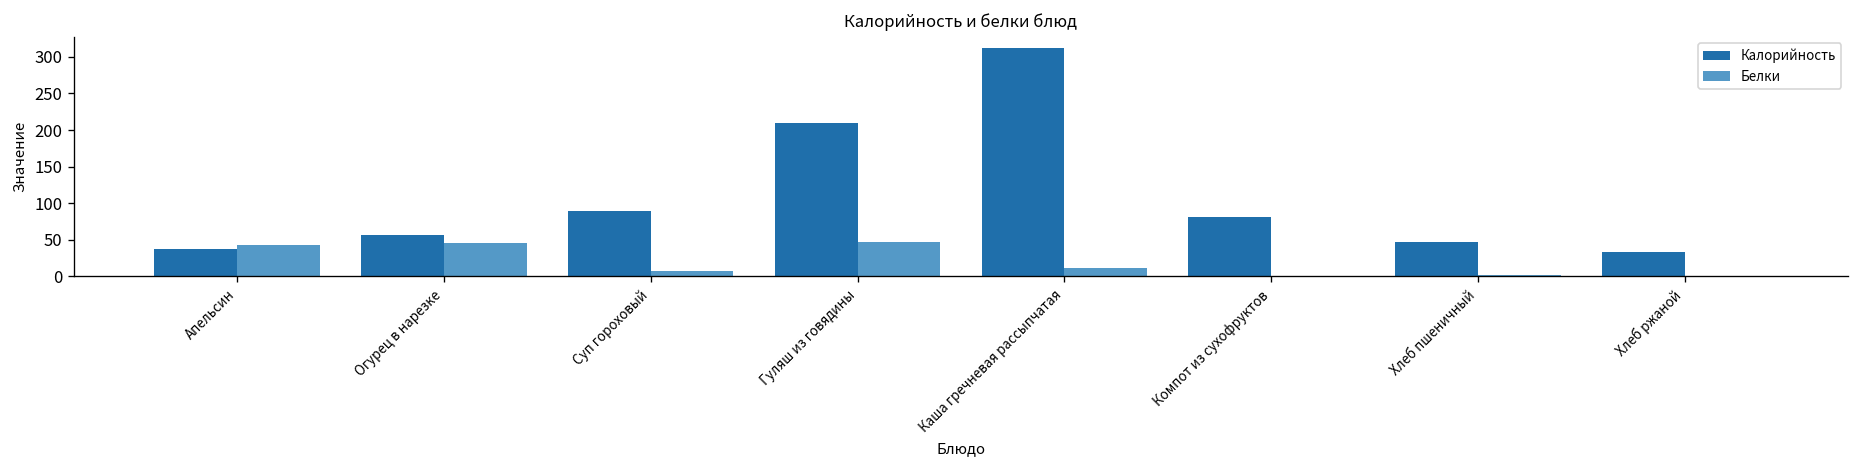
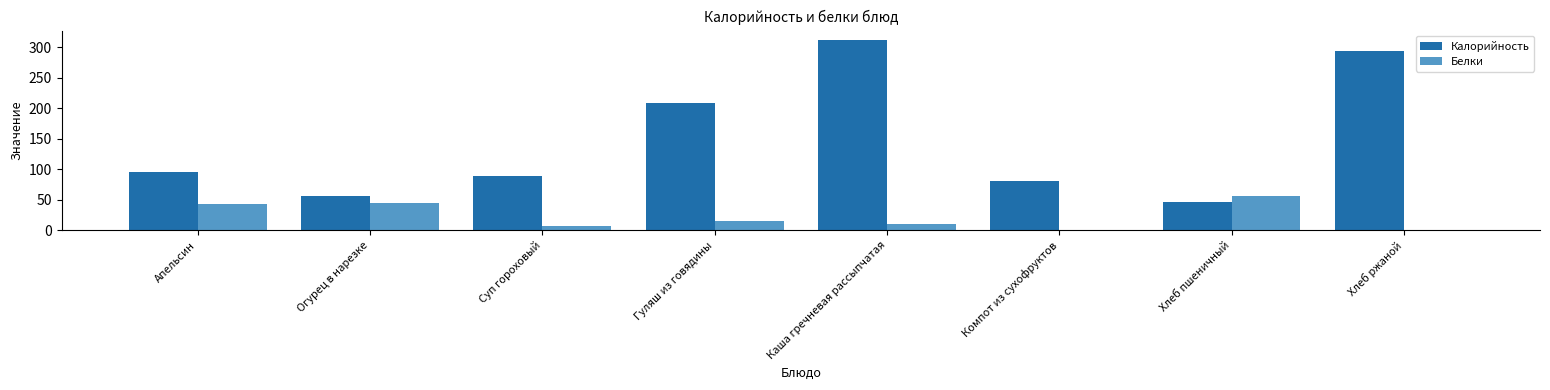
  {
    "Калорийность": {
-     "Апельсин": 40,
+     "Апельсин": 100,
      "Огурец в нарезке": 60,
      "Суп гороховый": 90,
      "Гуляш из говядины": 210,
      "Каша гречневая рассыпчатая": 310,
      "Компот из сухофруктов": 80,
      "Хлеб пшеничный": 50,
-     "Хлеб ржаной": 30
+     "Хлеб ржаной": 290
    },
    "Белки": {
      "Апельсин": 40,
      "Огурец в нарезке": 50,
      "Суп гороховый": 10,
-     "Гуляш из говядины": 50,
+     "Гуляш из говядины": 20,
      "Каша гречневая рассыпчатая": 10,
-     "Хлеб пшеничный": 0
+     "Хлеб пшеничный": 60
    }
  }
